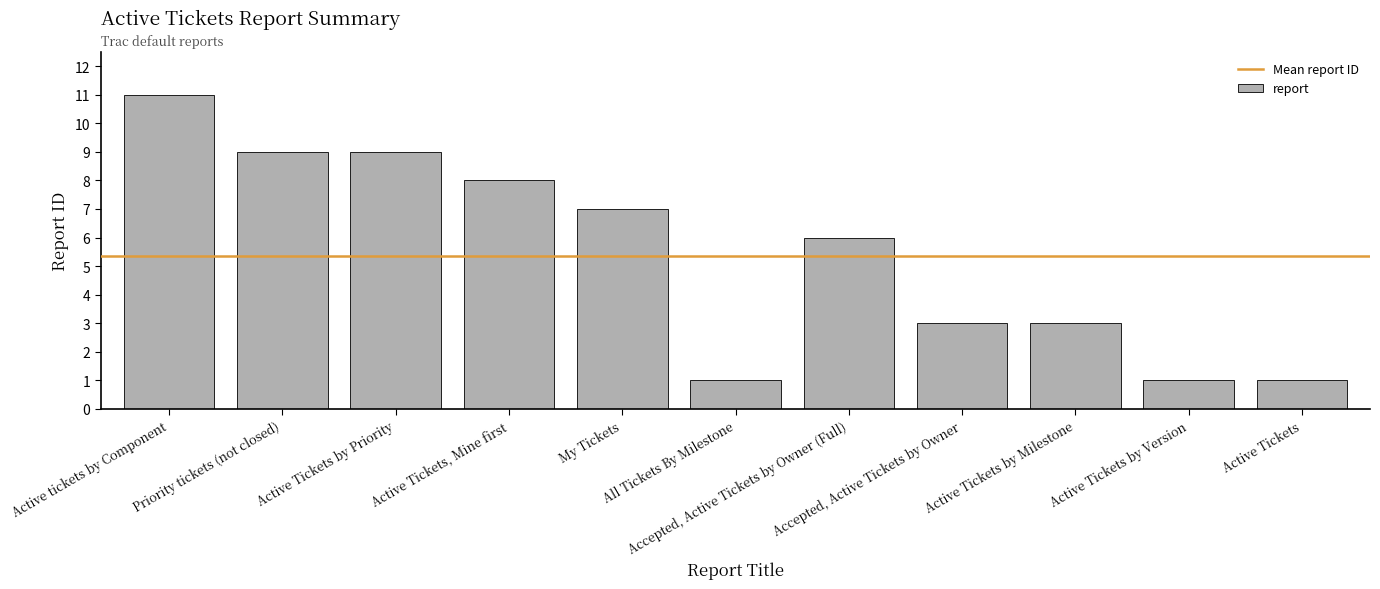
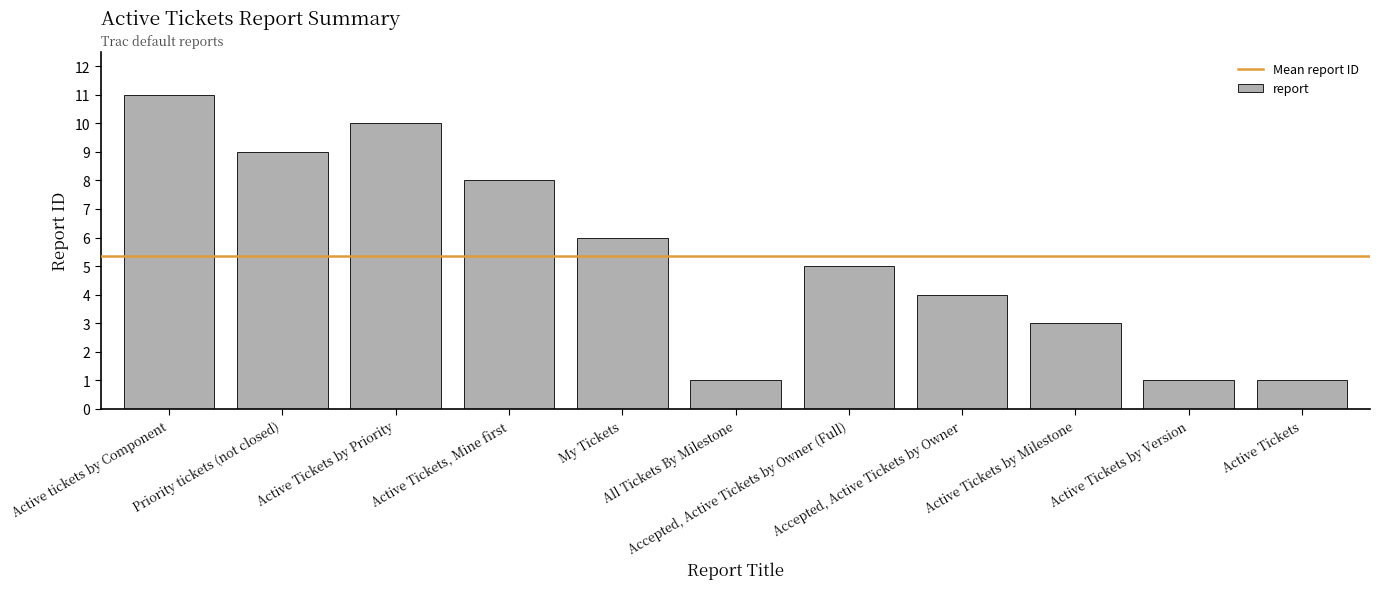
  {
    "Active tickets by Component": 11,
    "Priority tickets (not closed)": 9,
-   "Active Tickets by Priority": 9,
+   "Active Tickets by Priority": 10,
    "Active Tickets, Mine first": 8,
-   "My Tickets": 7,
+   "My Tickets": 6,
    "All Tickets By Milestone": 1,
-   "Accepted, Active Tickets by Owner (Full)": 6,
-   "Accepted, Active Tickets by Owner": 3,
+   "Accepted, Active Tickets by Owner (Full)": 5,
+   "Accepted, Active Tickets by Owner": 4,
    "Active Tickets by Milestone": 3,
    "Active Tickets by Version": 1,
    "Active Tickets": 1
  }
